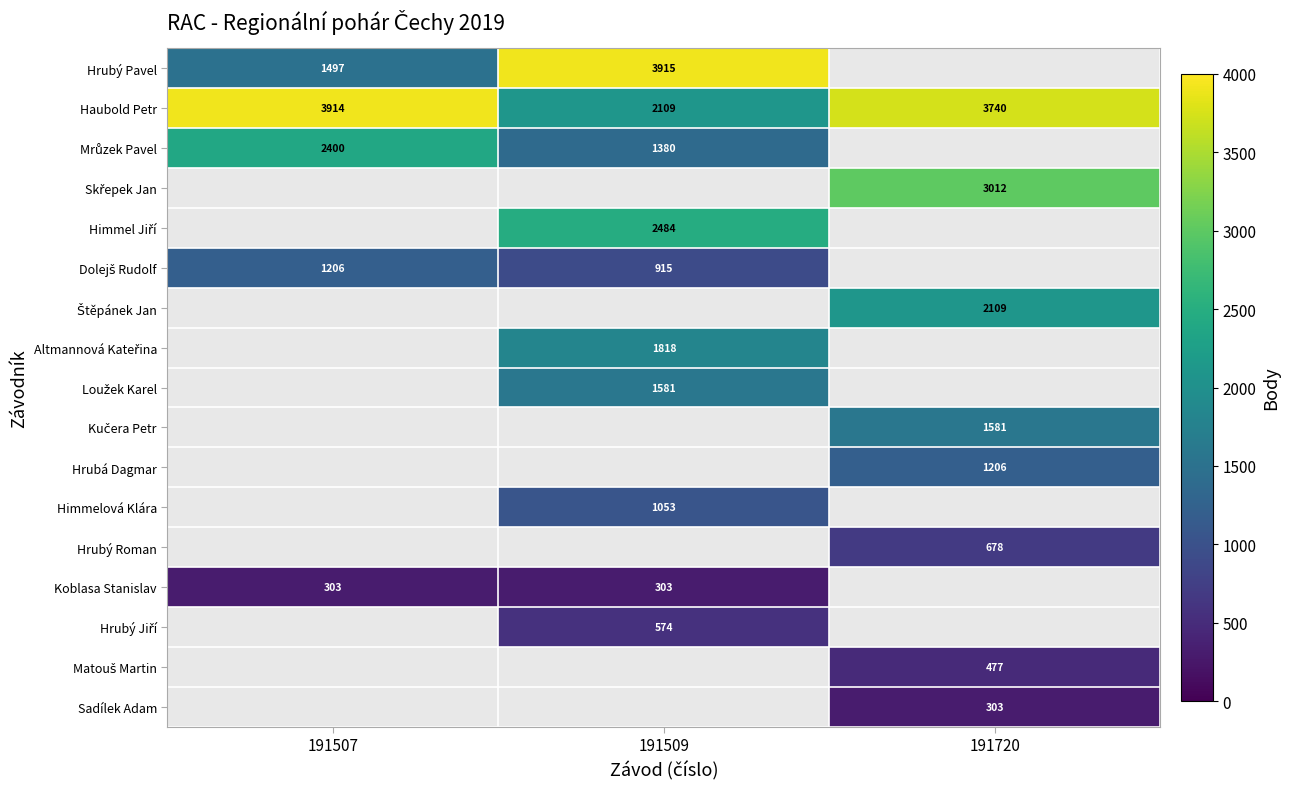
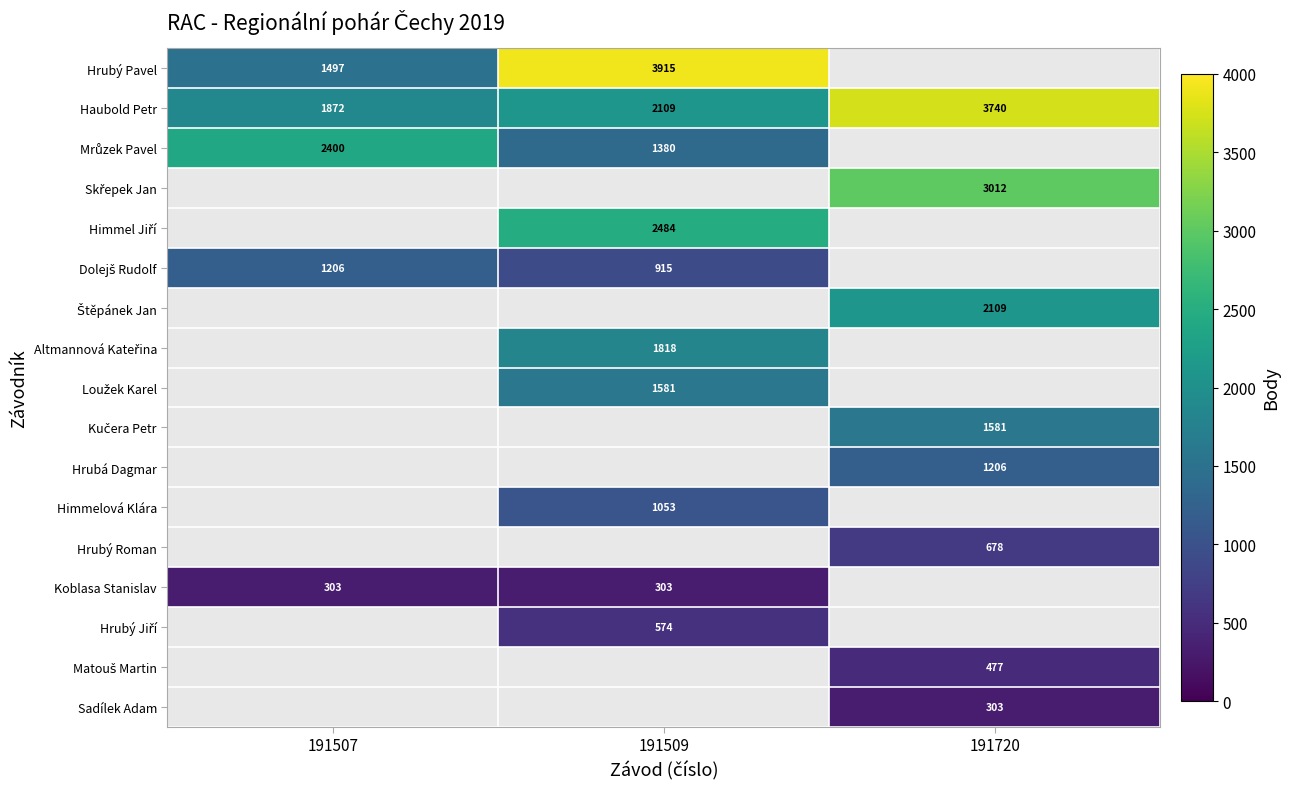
  {
    "Hrubý Pavel": {
      "191507": 1497,
      "191509": 3915
    },
    "Haubold Petr": {
-     "191507": 3914,
+     "191507": 1872,
      "191509": 2109,
      "191720": 3740
    },
    "Mrůzek Pavel": {
      "191507": 2400,
      "191509": 1380
    },
    "Skřepek Jan": {
      "191720": 3012
    },
    "Himmel Jiří": {
      "191509": 2484
    },
    "Dolejš Rudolf": {
      "191507": 1206,
      "191509": 915
    },
    "Štěpánek Jan": {
      "191720": 2109
    },
    "Altmannová Kateřina": {
      "191509": 1818
    },
    "Loužek Karel": {
      "191509": 1581
    },
    "Kučera Petr": {
      "191720": 1581
    },
    "Hrubá Dagmar": {
      "191720": 1206
    },
    "Himmelová Klára": {
      "191509": 1053
    },
    "Hrubý Roman": {
      "191720": 678
    },
    "Koblasa Stanislav": {
      "191507": 303,
      "191509": 303
    },
    "Hrubý Jiří": {
      "191509": 574
    },
    "Matouš Martin": {
      "191720": 477
    },
    "Sadílek Adam": {
      "191720": 303
    }
  }
